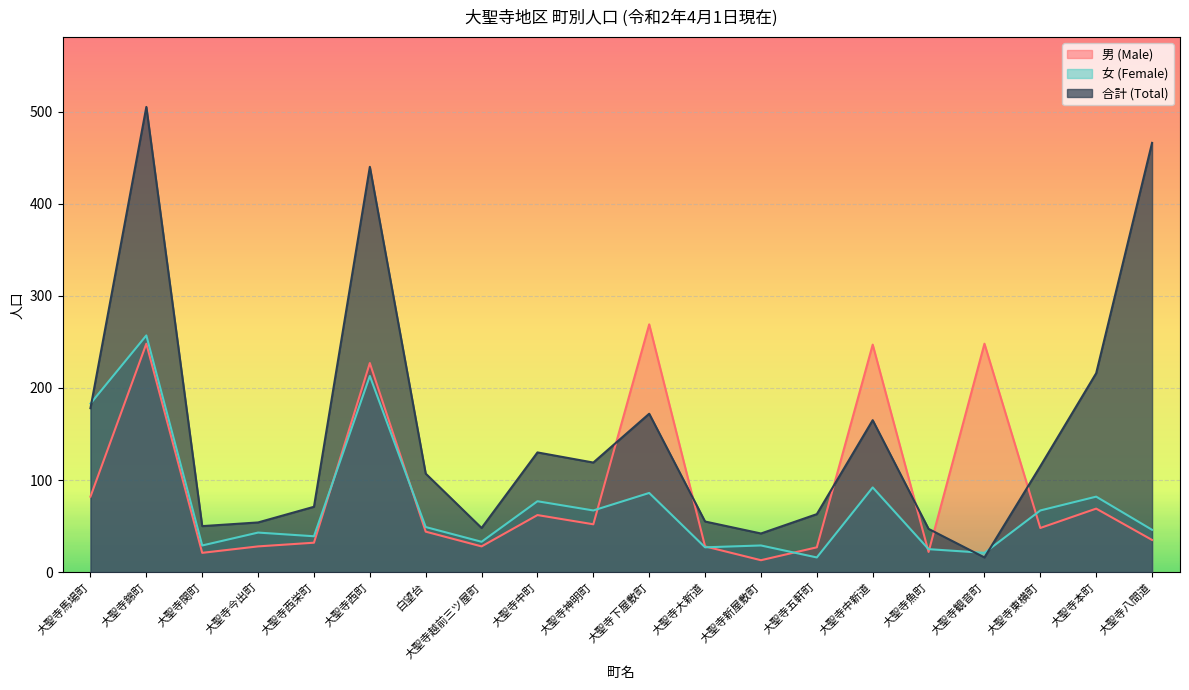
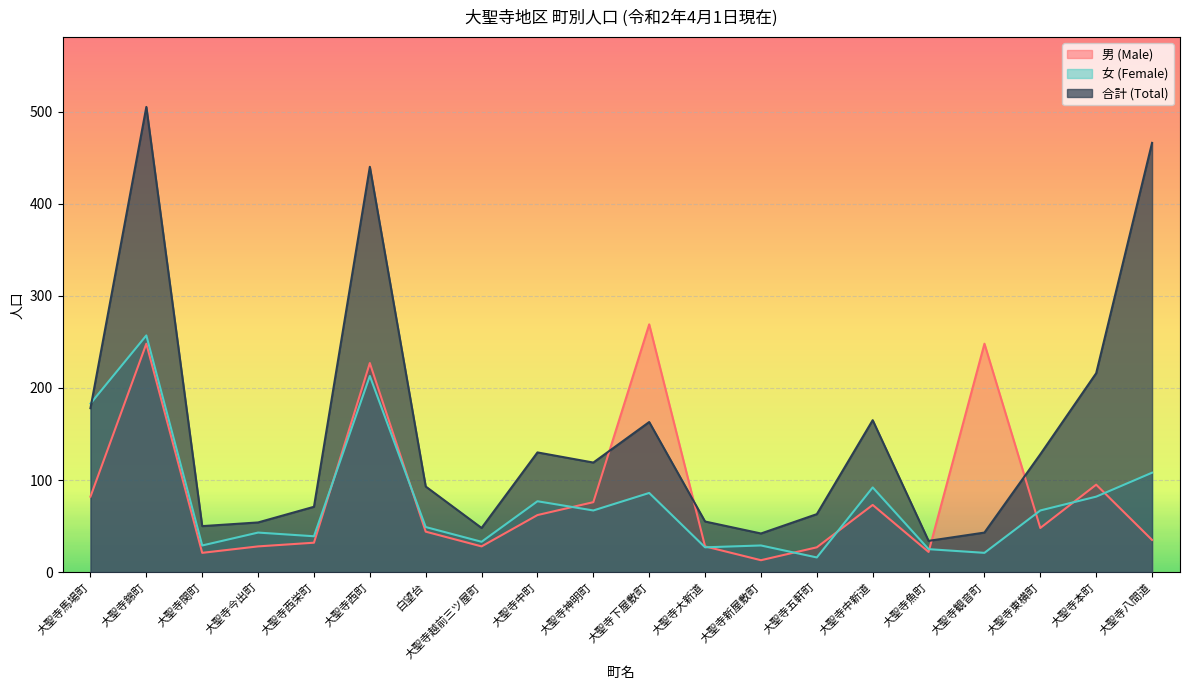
  {
    "男 (Male)": {
      "大聖寺馬場町": 80,
      "大聖寺錦町": 250,
      "大聖寺関町": 20,
      "大聖寺今出町": 30,
      "大聖寺西栄町": 30,
      "大聖寺西町": 230,
      "白望台": 40,
      "大聖寺越前三ツ屋町": 30,
      "大聖寺中町": 60,
-     "大聖寺神明町": 50,
+     "大聖寺神明町": 80,
      "大聖寺下屋敷町": 270,
      "大聖寺新屋敷町": 10,
      "大聖寺五軒町": 30,
-     "大聖寺中新道": 250,
+     "大聖寺中新道": 70,
      "大聖寺魚町": 20,
      "大聖寺観音町": 250,
      "大聖寺東横町": 50,
-     "大聖寺本町": 70,
+     "大聖寺本町": 100,
      "大聖寺八間道": 40
    },
    "女 (Female)": {
      "大聖寺馬場町": 180,
      "大聖寺錦町": 260,
      "大聖寺関町": 30,
      "大聖寺今出町": 40,
      "大聖寺西栄町": 40,
      "大聖寺西町": 210,
      "白望台": 50,
      "大聖寺越前三ツ屋町": 30,
      "大聖寺中町": 80,
      "大聖寺神明町": 70,
      "大聖寺下屋敷町": 90,
      "大聖寺新屋敷町": 30,
      "大聖寺五軒町": 20,
      "大聖寺中新道": 90,
      "大聖寺魚町": 30,
      "大聖寺観音町": 20,
      "大聖寺東横町": 70,
      "大聖寺本町": 80,
-     "大聖寺八間道": 50
+     "大聖寺八間道": 110
    },
    "合計 (Total)": {
      "大聖寺馬場町": 180,
      "大聖寺錦町": 510,
      "大聖寺関町": 50,
      "大聖寺今出町": 50,
      "大聖寺西栄町": 70,
      "大聖寺西町": 440,
-     "白望台": 110,
+     "白望台": 90,
      "大聖寺越前三ツ屋町": 50,
      "大聖寺中町": 130,
      "大聖寺神明町": 120,
-     "大聖寺下屋敷町": 170,
+     "大聖寺下屋敷町": 160,
      "大聖寺大新道": 60,
      "大聖寺新屋敷町": 40,
      "大聖寺五軒町": 60,
      "大聖寺中新道": 170,
-     "大聖寺魚町": 50,
-     "大聖寺観音町": 20,
-     "大聖寺東横町": 120,
+     "大聖寺魚町": 30,
+     "大聖寺観音町": 40,
+     "大聖寺東横町": 130,
      "大聖寺本町": 220,
      "大聖寺八間道": 470
    }
  }
